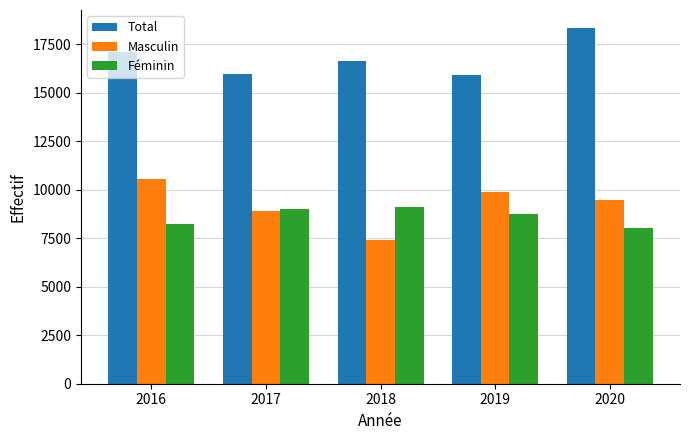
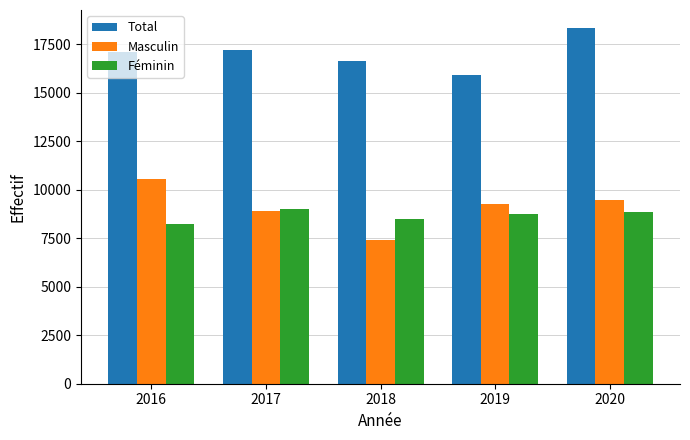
  {
    "Total": {
-     "2017": 16000,
+     "2017": 17200,
      "2018": 16600,
      "2019": 15900,
      "2020": 18300
    },
    "Masculin": {
      "2016": 10500,
      "2017": 8900,
      "2018": 7400,
-     "2019": 9900,
+     "2019": 9200,
      "2020": 9500
    },
    "Féminin": {
      "2016": 8200,
      "2017": 9000,
-     "2018": 9100,
+     "2018": 8500,
      "2019": 8700,
-     "2020": 8000
+     "2020": 8900
    }
  }
